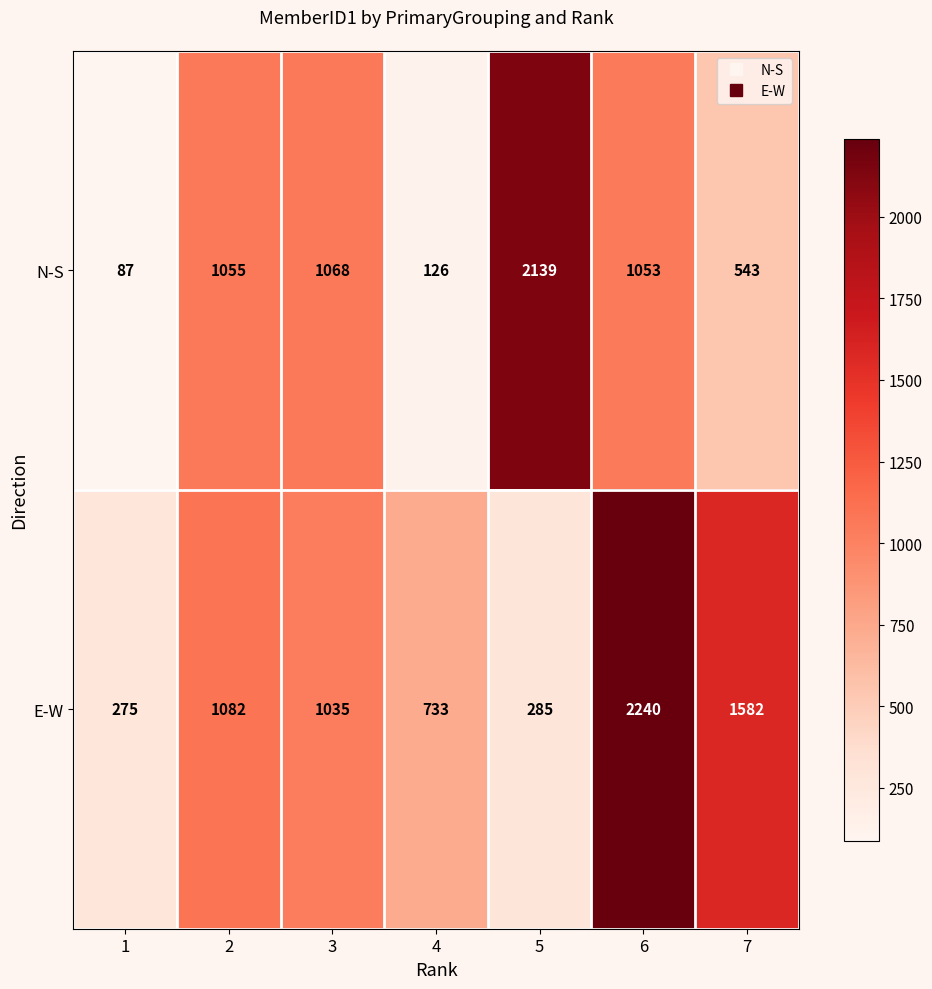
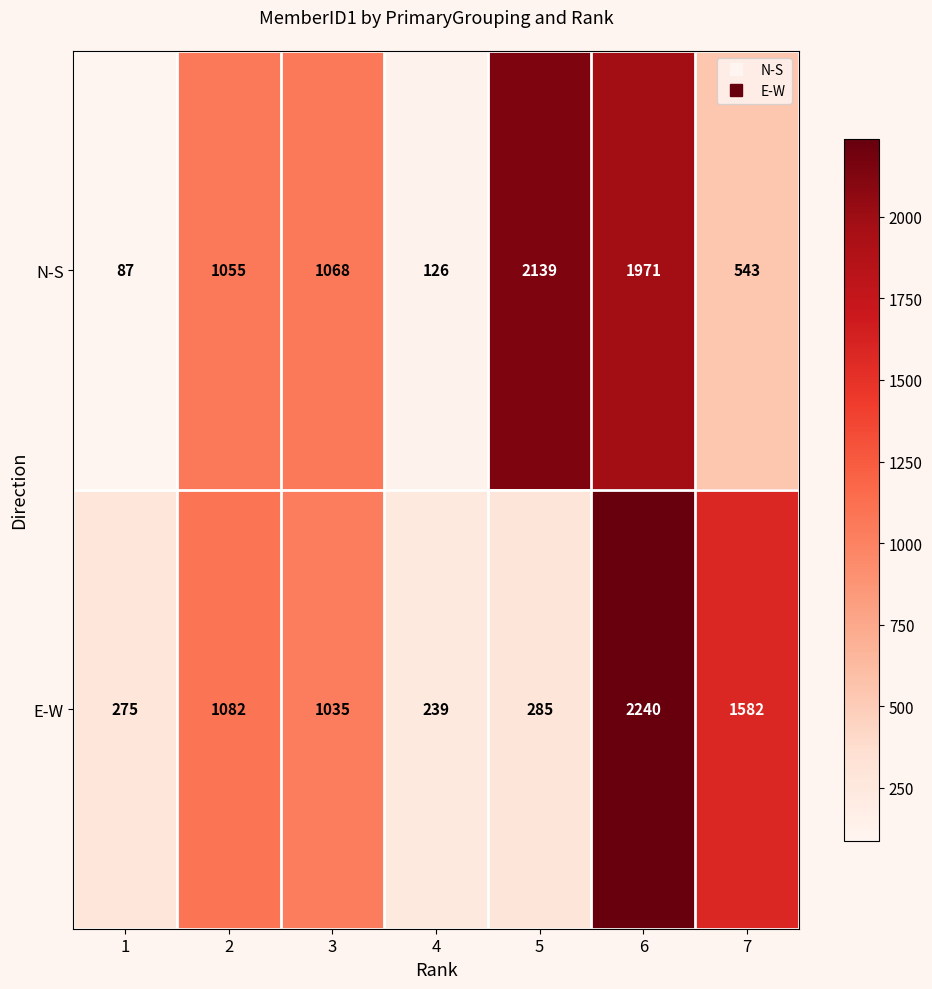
  {
    "N-S": {
      "1": 87,
      "2": 1055,
      "3": 1068,
      "4": 126,
      "5": 2139,
-     "6": 1053,
+     "6": 1971,
      "7": 543
    },
    "E-W": {
      "1": 275,
      "2": 1082,
      "3": 1035,
-     "4": 733,
+     "4": 239,
      "5": 285,
      "6": 2240,
      "7": 1582
    }
  }
